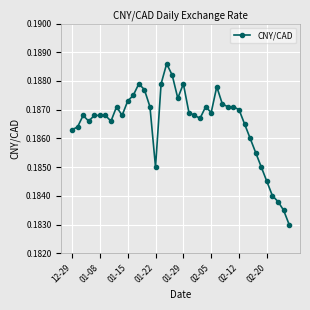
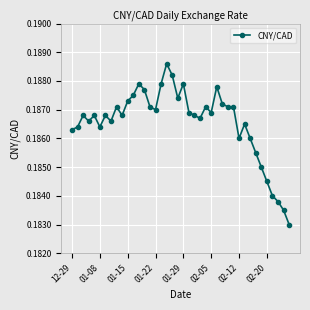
  {
    "12-29": 0.1863,
-   "01-08": 0.1868,
+   "01-08": 0.1864,
    "01-15": 0.1873,
-   "01-22": 0.185,
+   "01-22": 0.187,
    "01-29": 0.1879,
    "02-05": 0.1869,
-   "02-12": 0.187,
+   "02-12": 0.186,
    "02-20": 0.1845
  }
